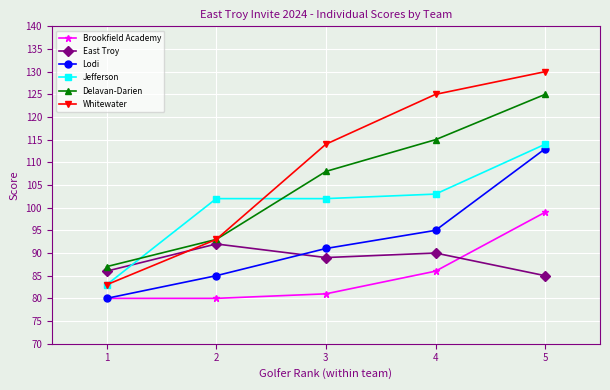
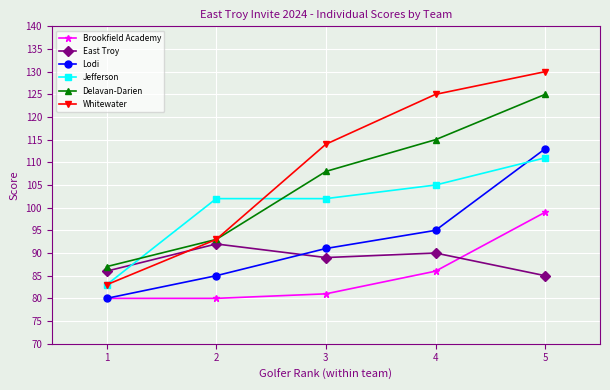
  {
    "Brookfield Academy": {
      "2": 80,
      "3": 81,
      "4": 86,
      "5": 99
    },
    "East Troy": {
      "1": 86,
      "2": 92,
      "3": 89,
      "4": 90,
      "5": 85
    },
    "Lodi": {
      "2": 85,
      "3": 91,
      "4": 95,
      "5": 113
    },
    "Jefferson": {
      "2": 102,
      "3": 102,
-     "4": 103,
-     "5": 114
+     "4": 105,
+     "5": 111
    },
    "Delavan-Darien": {
      "1": 87,
      "3": 108,
      "4": 115,
      "5": 125
    },
    "Whitewater": {
      "3": 114,
      "4": 125,
      "5": 130
    }
  }
